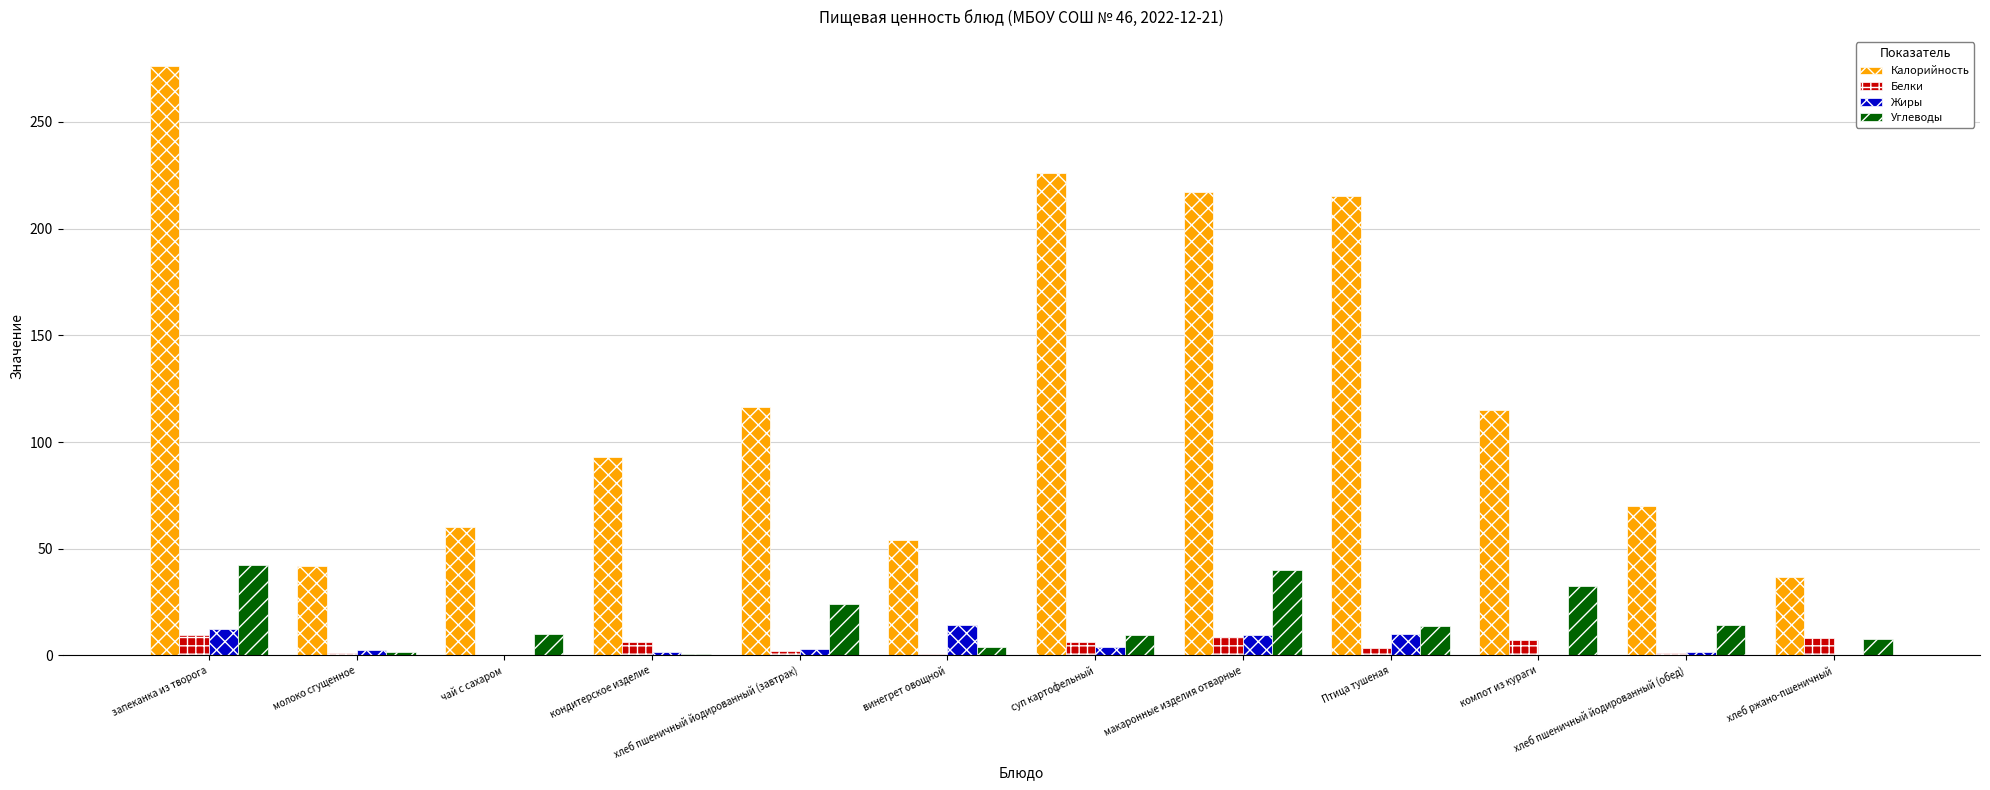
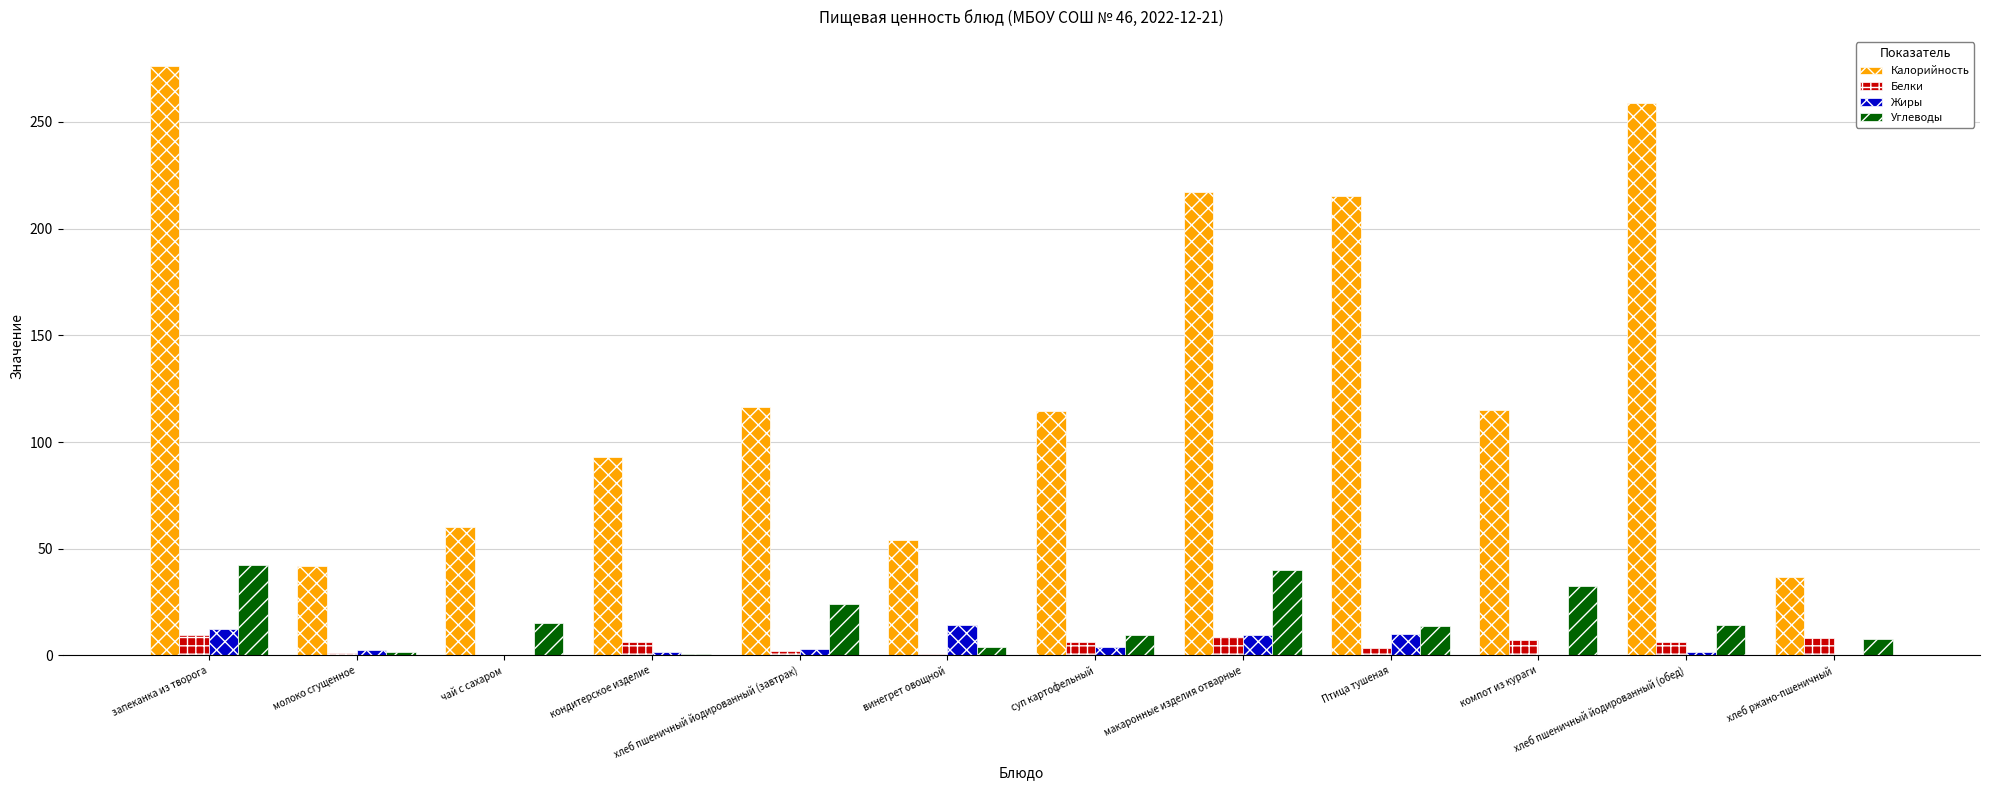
  {
    "Калорийность": {
      "запеканка из творога": 276,
      "молоко сгущенное": 42,
      "чай с сахаром": 60,
      "кондитерское изделие": 93,
      "хлеб пшеничный йодированный (завтрак)": 117,
      "винегрет овощной": 54,
-     "суп картофельный": 226,
+     "суп картофельный": 115,
      "макаронные изделия отварные": 217,
      "Птица тушеная": 215,
      "компот из кураги": 115,
-     "хлеб пшеничный йодированный (обед)": 70,
+     "хлеб пшеничный йодированный (обед)": 259,
      "хлеб ржано-пшеничный": 37
    },
    "Белки": {
      "запеканка из творога": 9,
      "кондитерское изделие": 6,
      "хлеб пшеничный йодированный (завтрак)": 2,
      "суп картофельный": 7,
      "макаронные изделия отварные": 8,
      "Птица тушеная": 3,
      "компот из кураги": 7,
-     "хлеб пшеничный йодированный (обед)": 1,
+     "хлеб пшеничный йодированный (обед)": 6,
      "хлеб ржано-пшеничный": 8
    },
    "Жиры": {
      "запеканка из творога": 13,
      "молоко сгущенное": 3,
      "кондитерское изделие": 2,
      "хлеб пшеничный йодированный (завтрак)": 3,
      "винегрет овощной": 14,
      "суп картофельный": 4,
      "макаронные изделия отварные": 9,
      "Птица тушеная": 10,
      "хлеб пшеничный йодированный (обед)": 2
    },
    "Углеводы": {
      "запеканка из творога": 42,
      "молоко сгущенное": 2,
-     "чай с сахаром": 10,
+     "чай с сахаром": 15,
      "хлеб пшеничный йодированный (завтрак)": 24,
      "винегрет овощной": 4,
      "суп картофельный": 10,
      "макаронные изделия отварные": 40,
      "Птица тушеная": 14,
      "компот из кураги": 32,
      "хлеб пшеничный йодированный (обед)": 14,
      "хлеб ржано-пшеничный": 8
    }
  }
